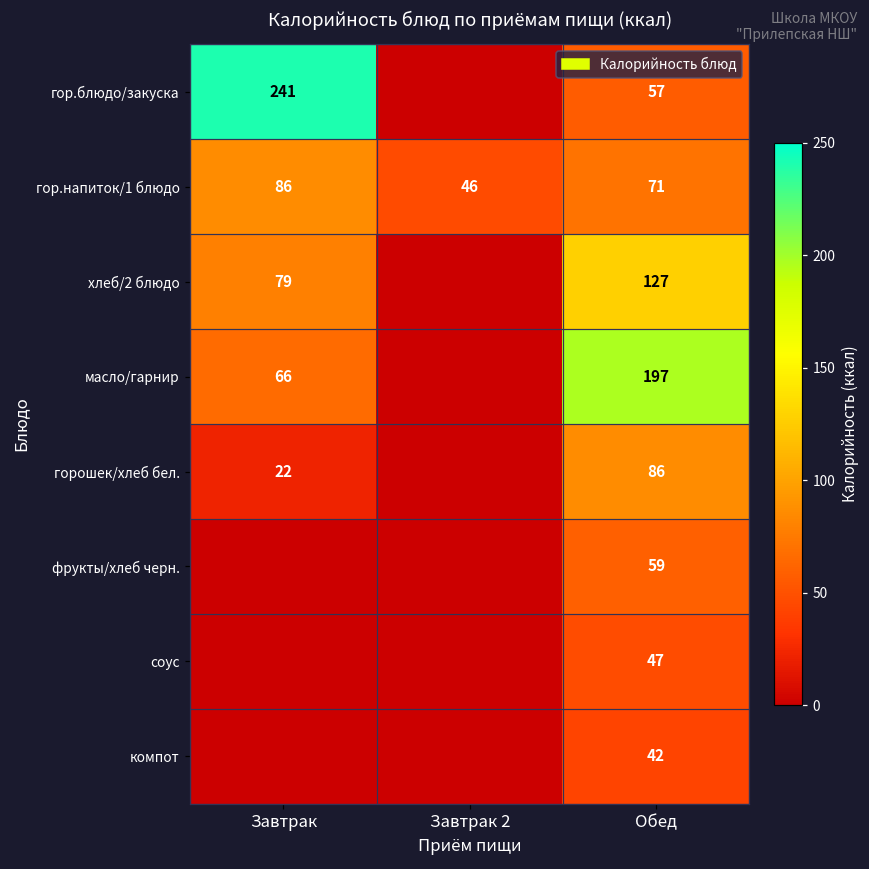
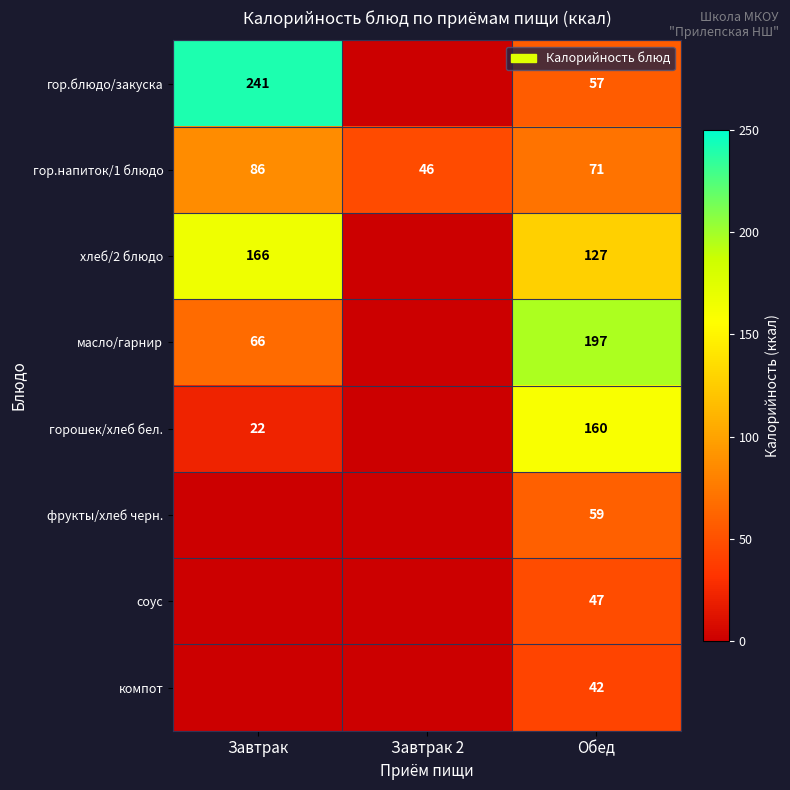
  {
    "гор.блюдо/закуска": {
      "Завтрак": 241,
      "Обед": 57
    },
    "гор.напиток/1 блюдо": {
      "Завтрак": 86,
      "Завтрак 2": 46,
      "Обед": 71
    },
    "хлеб/2 блюдо": {
-     "Завтрак": 79,
+     "Завтрак": 166,
      "Обед": 127
    },
    "масло/гарнир": {
      "Завтрак": 66,
      "Обед": 197
    },
    "горошек/хлеб бел.": {
      "Завтрак": 22,
-     "Обед": 86
+     "Обед": 160
    },
    "фрукты/хлеб черн.": {
      "Обед": 59
    },
    "соус": {
      "Обед": 47
    },
    "компот": {
      "Обед": 42
    }
  }
